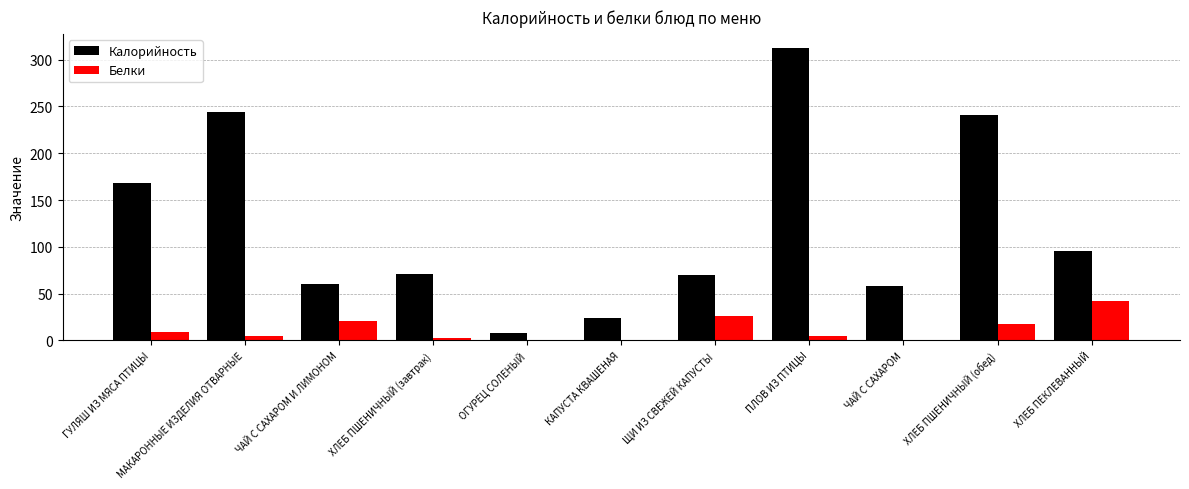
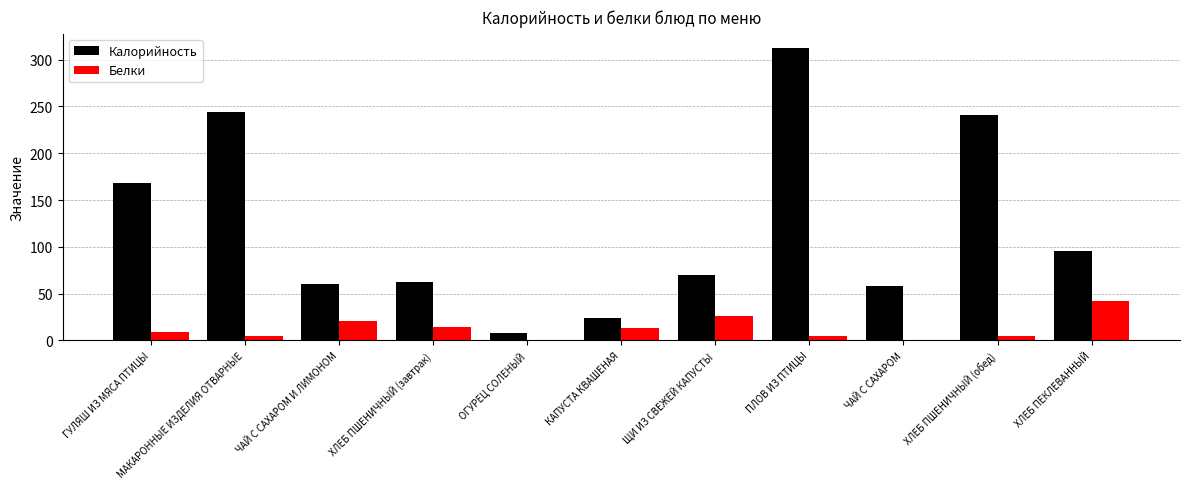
  {
    "Калорийность": {
      "ГУЛЯШ ИЗ МЯСА ПТИЦЫ": 170,
      "МАКАРОННЫЕ ИЗДЕЛИЯ ОТВАРНЫЕ": 240,
      "ЧАЙ С САХАРОМ И ЛИМОНОМ": 60,
-     "ХЛЕБ ПШЕНИЧНЫЙ (завтрак)": 70,
+     "ХЛЕБ ПШЕНИЧНЫЙ (завтрак)": 60,
      "ОГУРЕЦ СОЛЕНЫЙ": 10,
      "КАПУСТА КВАШЕНАЯ": 20,
      "ЩИ ИЗ СВЕЖЕЙ КАПУСТЫ": 70,
      "ПЛОВ ИЗ ПТИЦЫ": 310,
      "ЧАЙ С САХАРОМ": 60,
      "ХЛЕБ ПШЕНИЧНЫЙ (обед)": 240,
      "ХЛЕБ ПЕКЛЕВАННЫЙ": 100
    },
    "Белки": {
      "ГУЛЯШ ИЗ МЯСА ПТИЦЫ": 10,
      "МАКАРОННЫЕ ИЗДЕЛИЯ ОТВАРНЫЕ": 10,
      "ЧАЙ С САХАРОМ И ЛИМОНОМ": 20,
-     "ХЛЕБ ПШЕНИЧНЫЙ (завтрак)": 0,
-     "КАПУСТА КВАШЕНАЯ": 0,
+     "ХЛЕБ ПШЕНИЧНЫЙ (завтрак)": 10,
+     "КАПУСТА КВАШЕНАЯ": 10,
      "ЩИ ИЗ СВЕЖЕЙ КАПУСТЫ": 30,
      "ПЛОВ ИЗ ПТИЦЫ": 10,
-     "ХЛЕБ ПШЕНИЧНЫЙ (обед)": 20,
+     "ХЛЕБ ПШЕНИЧНЫЙ (обед)": 0,
      "ХЛЕБ ПЕКЛЕВАННЫЙ": 40
    }
  }
